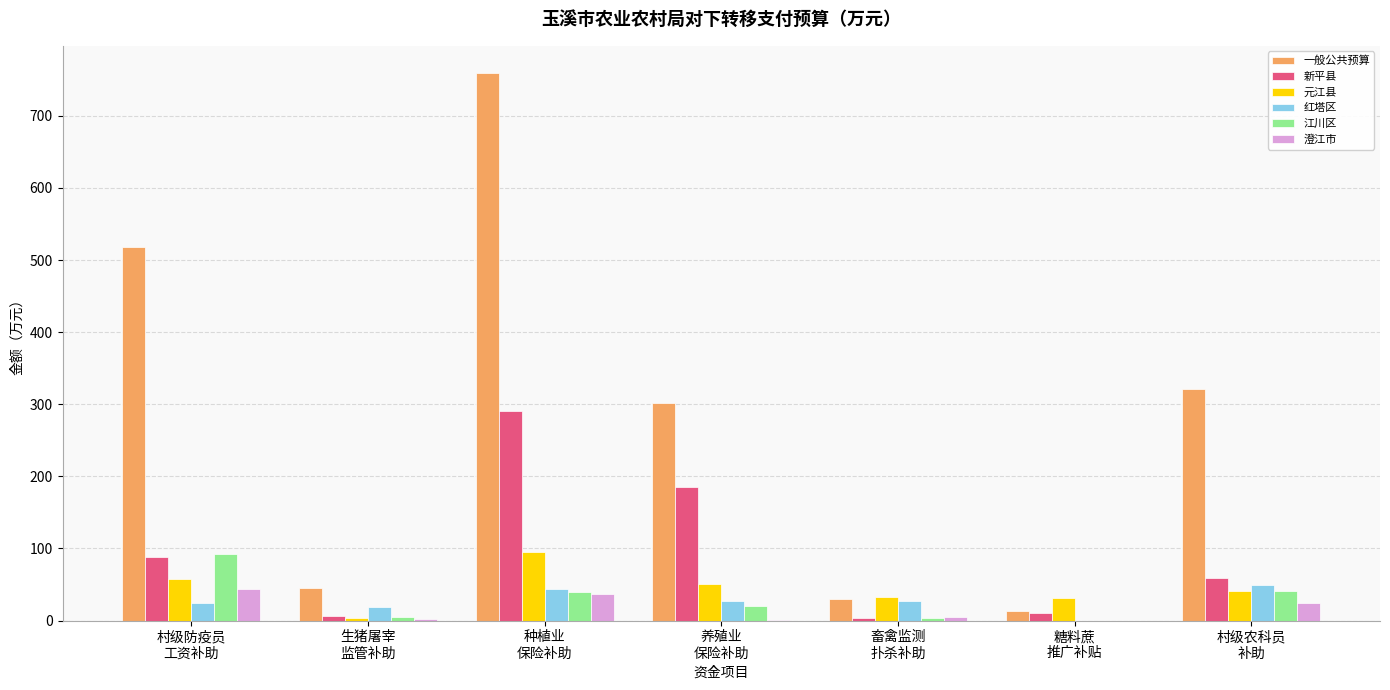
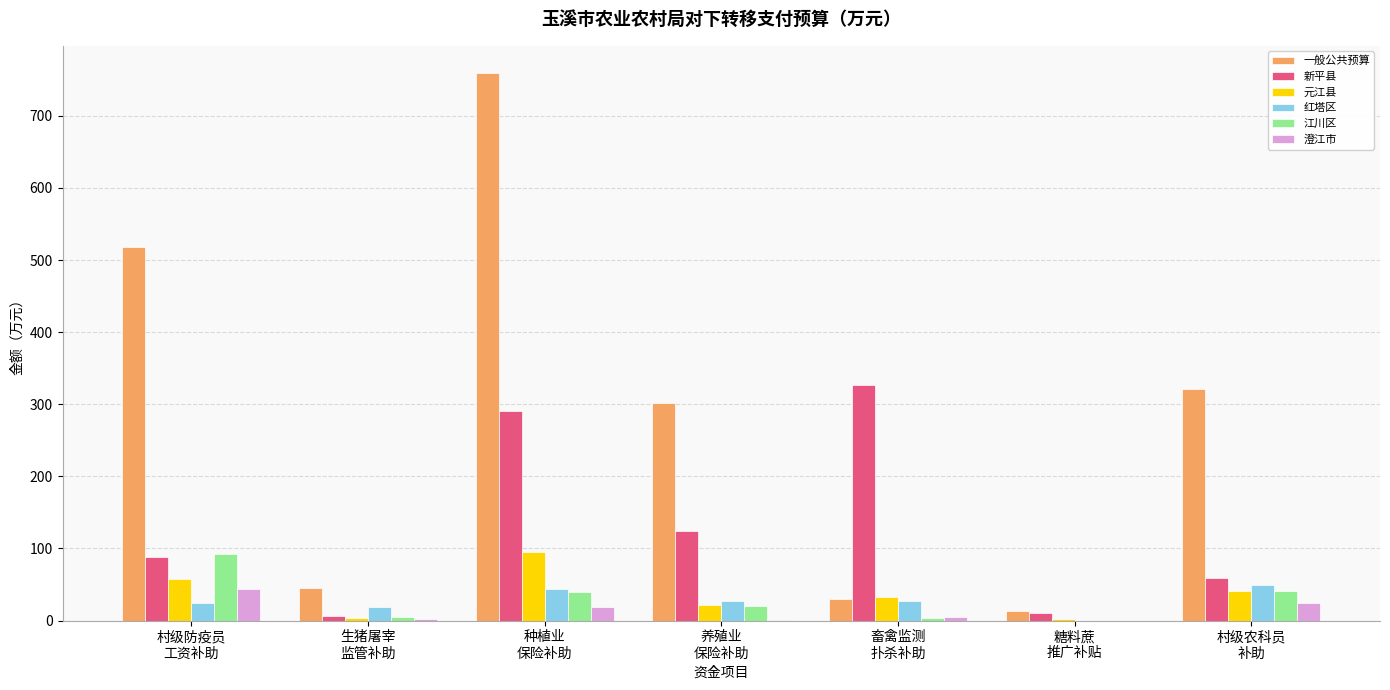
  {
    "一般公共预算": {
      "村级防疫员 工资补助": 520,
      "生猪屠宰 监管补助": 50,
      "种植业 保险补助": 760,
      "养殖业 保险补助": 300,
      "畜禽监测 扑杀补助": 30,
      "糖料蔗 推广补贴": 10,
      "村级农科员 补助": 320
    },
    "新平县": {
      "村级防疫员 工资补助": 90,
      "生猪屠宰 监管补助": 10,
      "种植业 保险补助": 290,
-     "养殖业 保险补助": 190,
-     "畜禽监测 扑杀补助": 0,
+     "养殖业 保险补助": 120,
+     "畜禽监测 扑杀补助": 330,
      "糖料蔗 推广补贴": 10,
      "村级农科员 补助": 60
    },
    "元江县": {
      "村级防疫员 工资补助": 60,
      "种植业 保险补助": 100,
-     "养殖业 保险补助": 50,
+     "养殖业 保险补助": 20,
      "畜禽监测 扑杀补助": 30,
-     "糖料蔗 推广补贴": 30,
+     "糖料蔗 推广补贴": 0,
      "村级农科员 补助": 40
    },
    "红塔区": {
      "村级防疫员 工资补助": 20,
      "生猪屠宰 监管补助": 20,
      "种植业 保险补助": 40,
      "养殖业 保险补助": 30,
      "畜禽监测 扑杀补助": 30,
      "糖料蔗 推广补贴": 0,
      "村级农科员 补助": 50
    },
    "江川区": {
      "村级防疫员 工资补助": 90,
      "生猪屠宰 监管补助": 0,
      "种植业 保险补助": 40,
      "养殖业 保险补助": 20,
      "畜禽监测 扑杀补助": 0,
      "糖料蔗 推广补贴": 0,
      "村级农科员 补助": 40
    },
    "澄江市": {
      "村级防疫员 工资补助": 40,
-     "种植业 保险补助": 40,
+     "种植业 保险补助": 20,
      "畜禽监测 扑杀补助": 10,
      "糖料蔗 推广补贴": 0,
      "村级农科员 补助": 20
    }
  }
